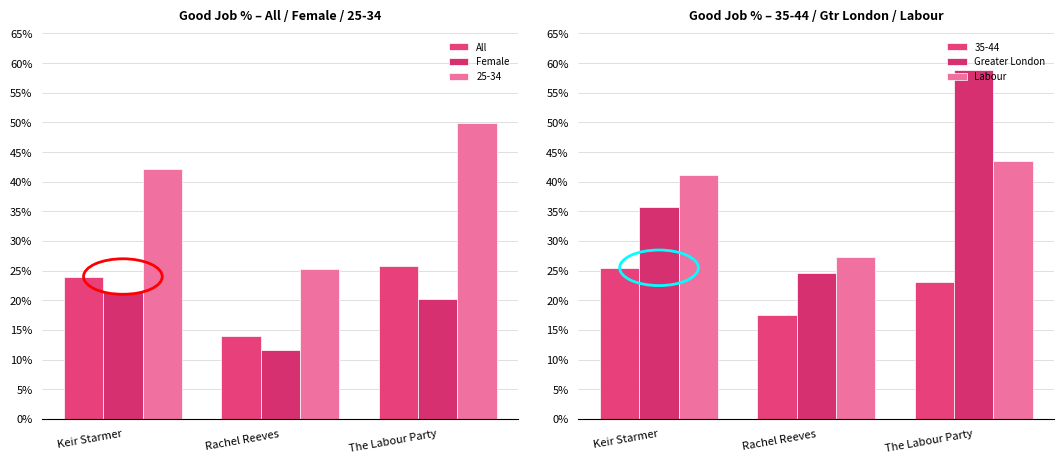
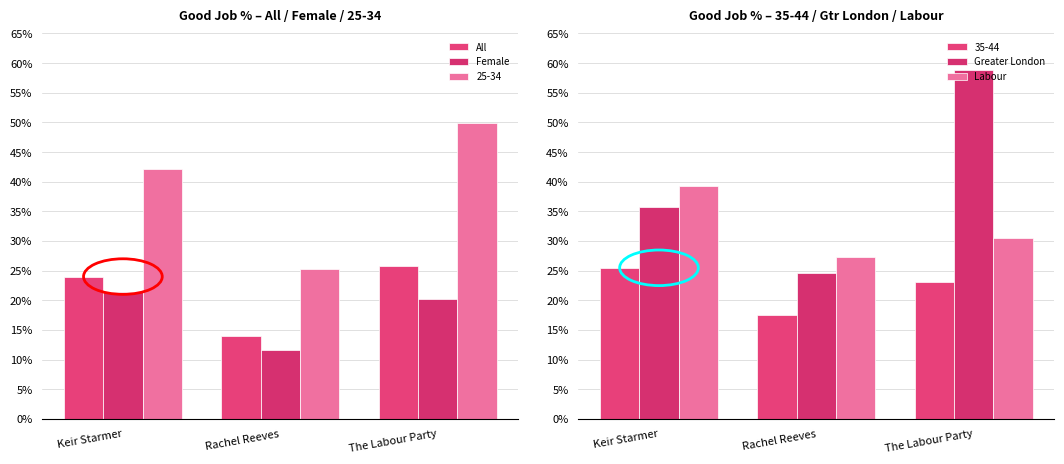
  {
    "Good Job % – All / Female / 25-34": {
      "25-34": {
        "Keir Starmer": "42%",
        "Rachel Reeves": "25%",
        "The Labour Party": "50%"
      }
    },
    "Good Job % – 35-44 / Gtr London / Labour": {
      "Labour": {
-       "Keir Starmer": "41%",
+       "Keir Starmer": "39%",
        "Rachel Reeves": "27%",
-       "The Labour Party": "44%"
+       "The Labour Party": "30%"
      }
    }
  }
